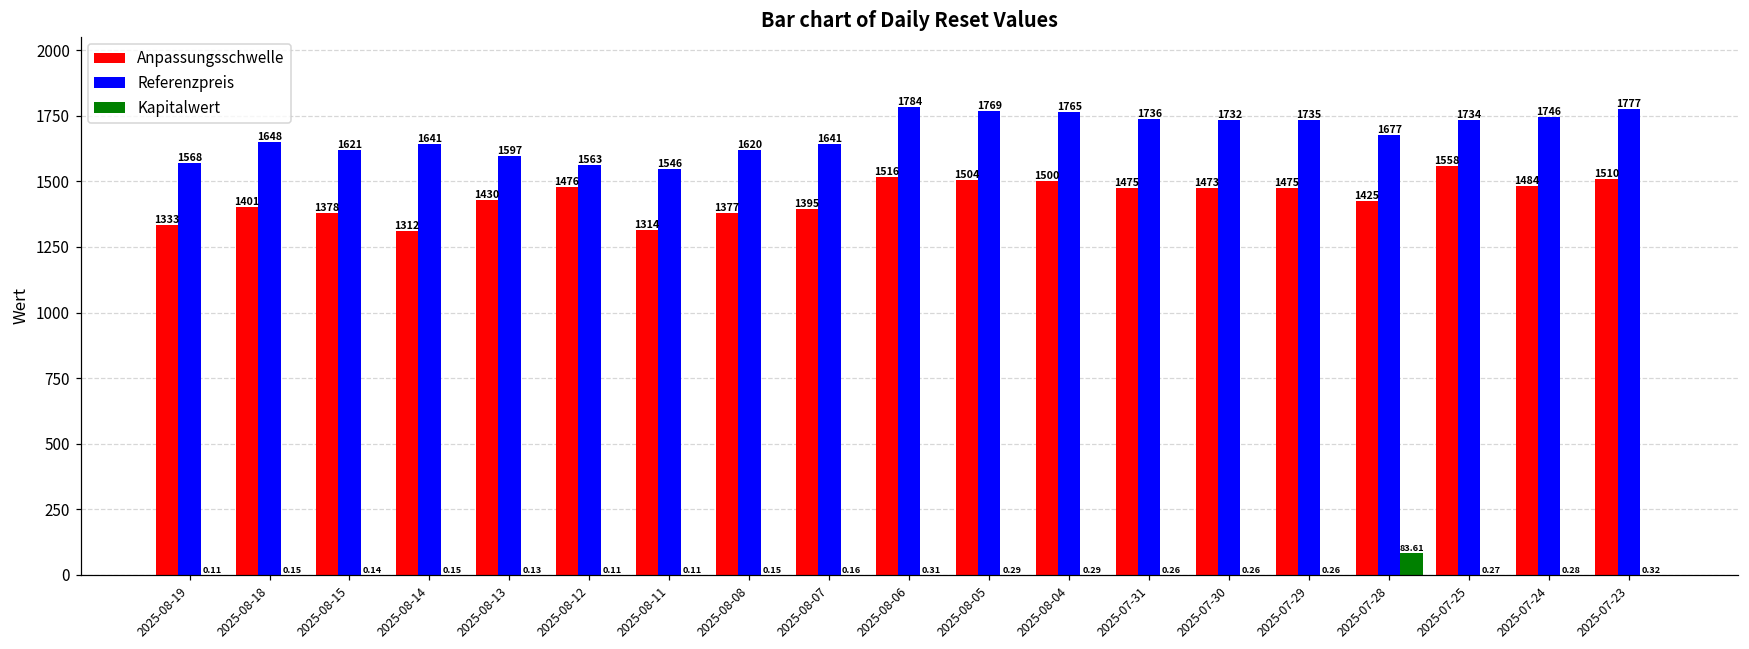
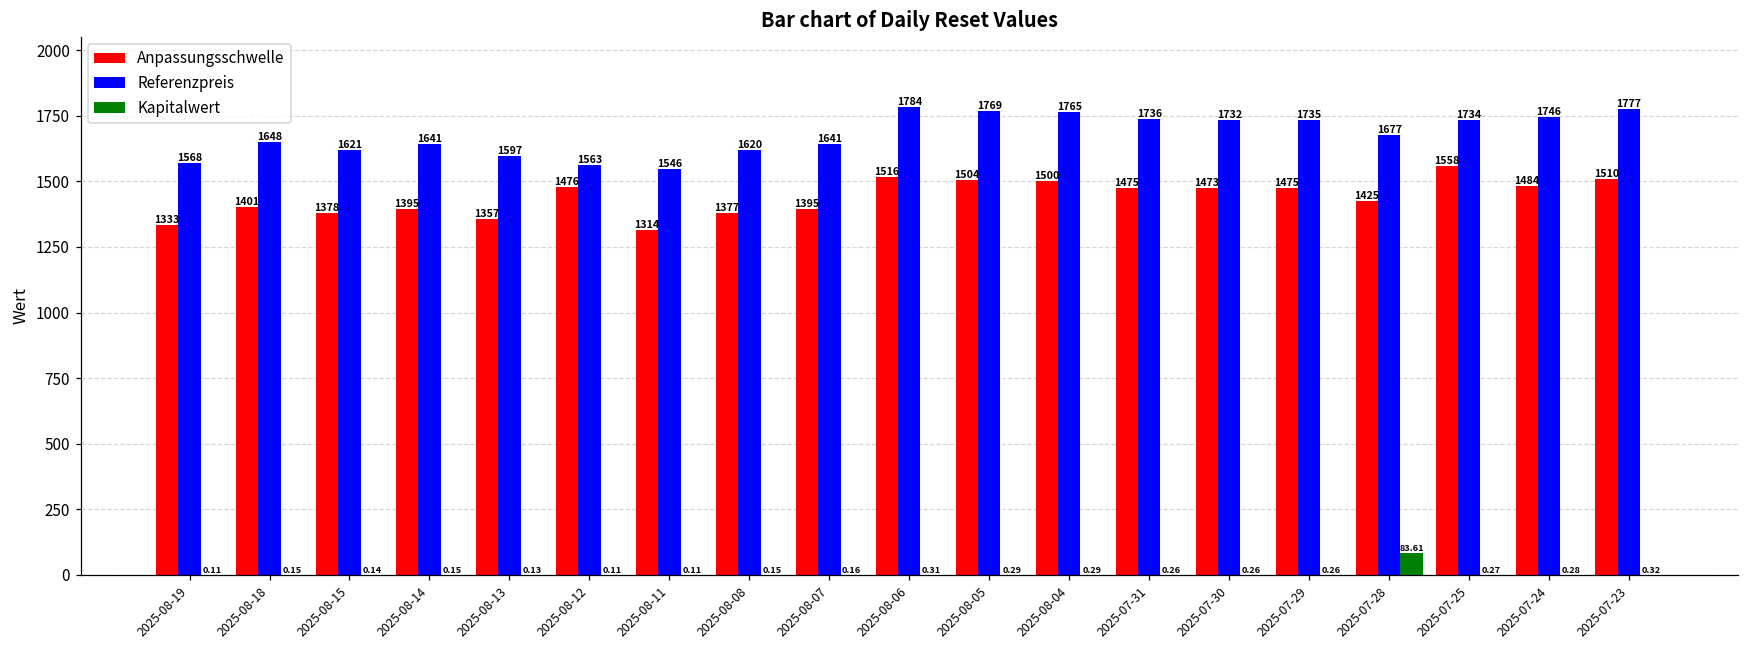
  {
    "Anpassungsschwelle": {
      "2025-08-19": 1333,
      "2025-08-18": 1401,
      "2025-08-15": 1378,
-     "2025-08-14": 1312,
-     "2025-08-13": 1430,
+     "2025-08-14": 1395,
+     "2025-08-13": 1357,
      "2025-08-12": 1476,
      "2025-08-11": 1314,
      "2025-08-08": 1377,
      "2025-08-07": 1395,
      "2025-08-06": 1516,
      "2025-08-05": 1504,
      "2025-08-04": 1500,
      "2025-07-31": 1475,
      "2025-07-30": 1473,
      "2025-07-29": 1475,
      "2025-07-28": 1425,
      "2025-07-25": 1558,
      "2025-07-24": 1484,
      "2025-07-23": 1510
    },
    "Referenzpreis": {
      "2025-08-19": 1568,
      "2025-08-18": 1648,
      "2025-08-15": 1621,
      "2025-08-14": 1641,
      "2025-08-13": 1597,
      "2025-08-12": 1563,
      "2025-08-11": 1546,
      "2025-08-08": 1620,
      "2025-08-07": 1641,
      "2025-08-06": 1784,
      "2025-08-05": 1769,
      "2025-08-04": 1765,
      "2025-07-31": 1736,
      "2025-07-30": 1732,
      "2025-07-29": 1735,
      "2025-07-28": 1677,
      "2025-07-25": 1734,
      "2025-07-24": 1746,
      "2025-07-23": 1777
    },
    "Kapitalwert": {
      "2025-08-19": 0.11,
      "2025-08-18": 0.15,
      "2025-08-15": 0.14,
      "2025-08-14": 0.15,
      "2025-08-13": 0.13,
      "2025-08-12": 0.11,
      "2025-08-11": 0.11,
      "2025-08-08": 0.15,
      "2025-08-07": 0.16,
      "2025-08-06": 0.31,
      "2025-08-05": 0.29,
      "2025-08-04": 0.29,
      "2025-07-31": 0.26,
      "2025-07-30": 0.26,
      "2025-07-29": 0.26,
      "2025-07-28": 83.61,
      "2025-07-25": 0.27,
      "2025-07-24": 0.28,
      "2025-07-23": 0.32
    }
  }
